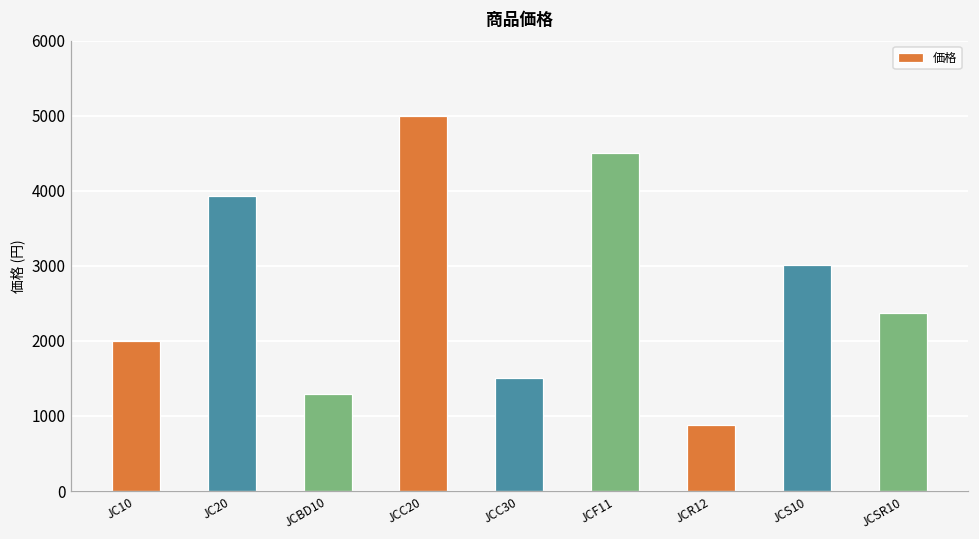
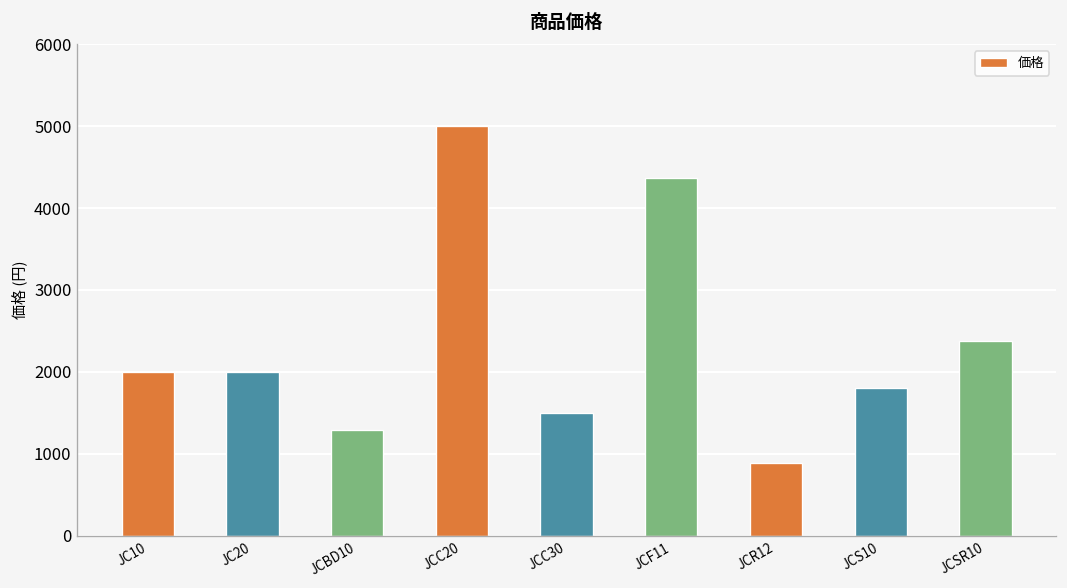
  {
    "JC10": 2000,
-   "JC20": 3900,
+   "JC20": 2000,
    "JCBD10": 1300,
    "JCC20": 5000,
    "JCC30": 1500,
-   "JCF11": 4500,
+   "JCF11": 4400,
    "JCR12": 900,
-   "JCS10": 3000,
+   "JCS10": 1800,
    "JCSR10": 2400
  }
